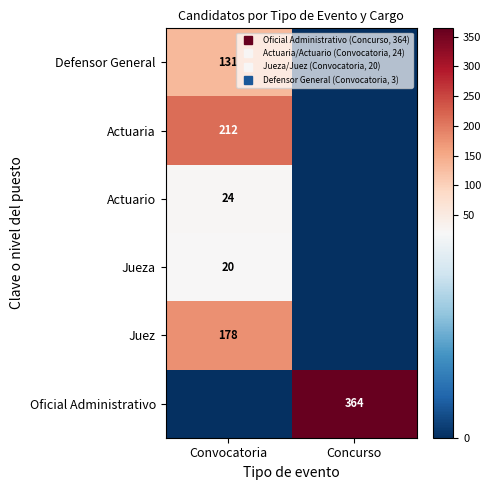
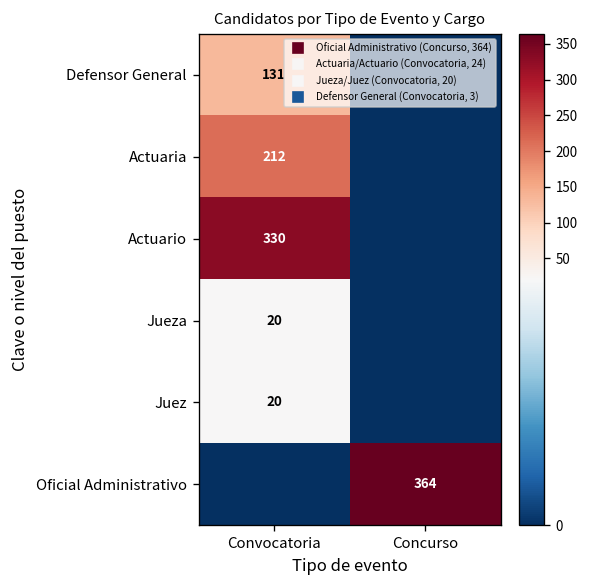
  {
    "Actuaria": {
      "Convocatoria": 212
    },
    "Actuario": {
-     "Convocatoria": 24
+     "Convocatoria": 330
    },
    "Jueza": {
      "Convocatoria": 20
    },
    "Juez": {
-     "Convocatoria": 178
+     "Convocatoria": 20
    },
    "Oficial Administrativo": {
      "Concurso": 364
    }
  }
